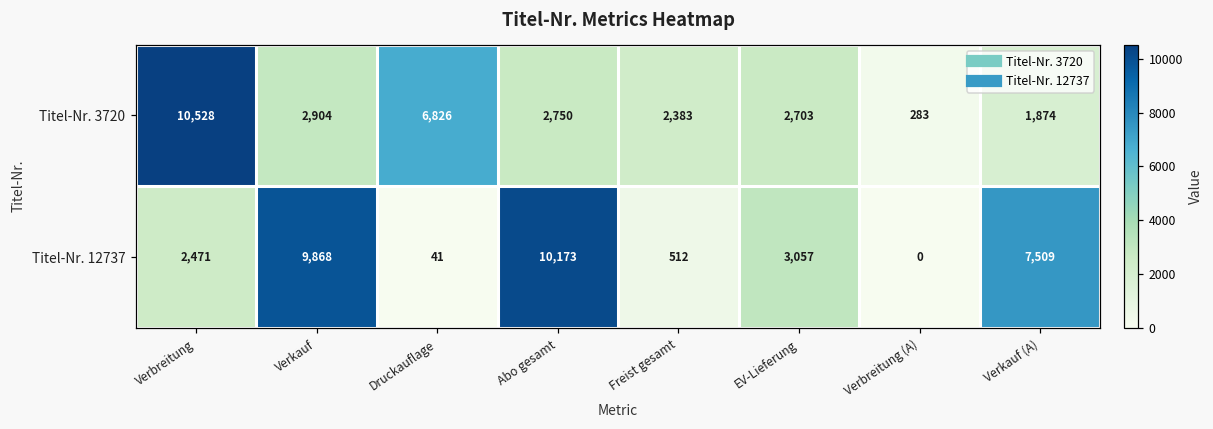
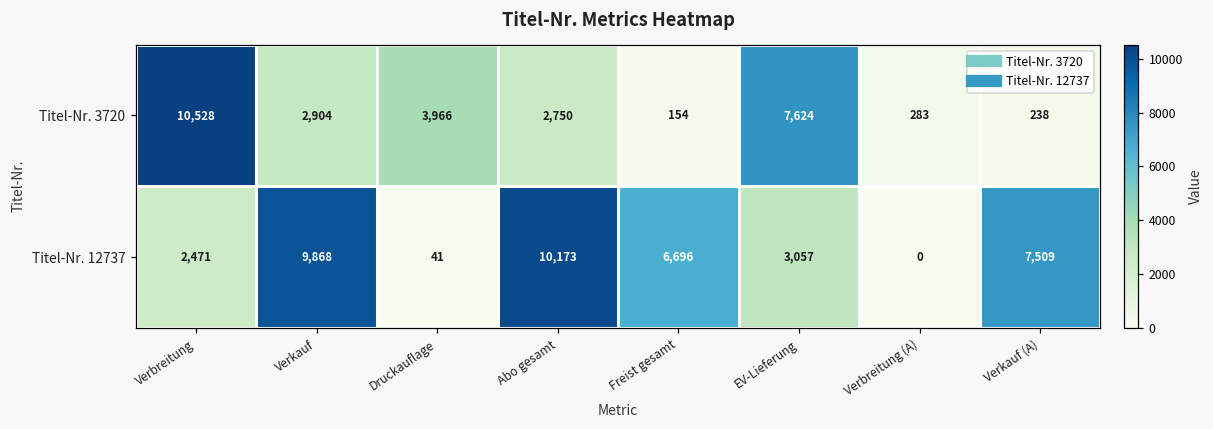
  {
    "Titel-Nr. 3720": {
      "Verbreitung": "10,528",
      "Verkauf": "2,904",
-     "Druckauflage": "6,826",
+     "Druckauflage": "3,966",
      "Abo gesamt": "2,750",
-     "Freist gesamt": "2,383",
-     "EV-Lieferung": "2,703",
+     "Freist gesamt": "154",
+     "EV-Lieferung": "7,624",
      "Verbreitung (A)": "283",
-     "Verkauf (A)": "1,874"
+     "Verkauf (A)": "238"
    },
    "Titel-Nr. 12737": {
      "Verbreitung": "2,471",
      "Verkauf": "9,868",
      "Druckauflage": "41",
      "Abo gesamt": "10,173",
-     "Freist gesamt": "512",
+     "Freist gesamt": "6,696",
      "EV-Lieferung": "3,057",
      "Verbreitung (A)": "0",
      "Verkauf (A)": "7,509"
    }
  }
